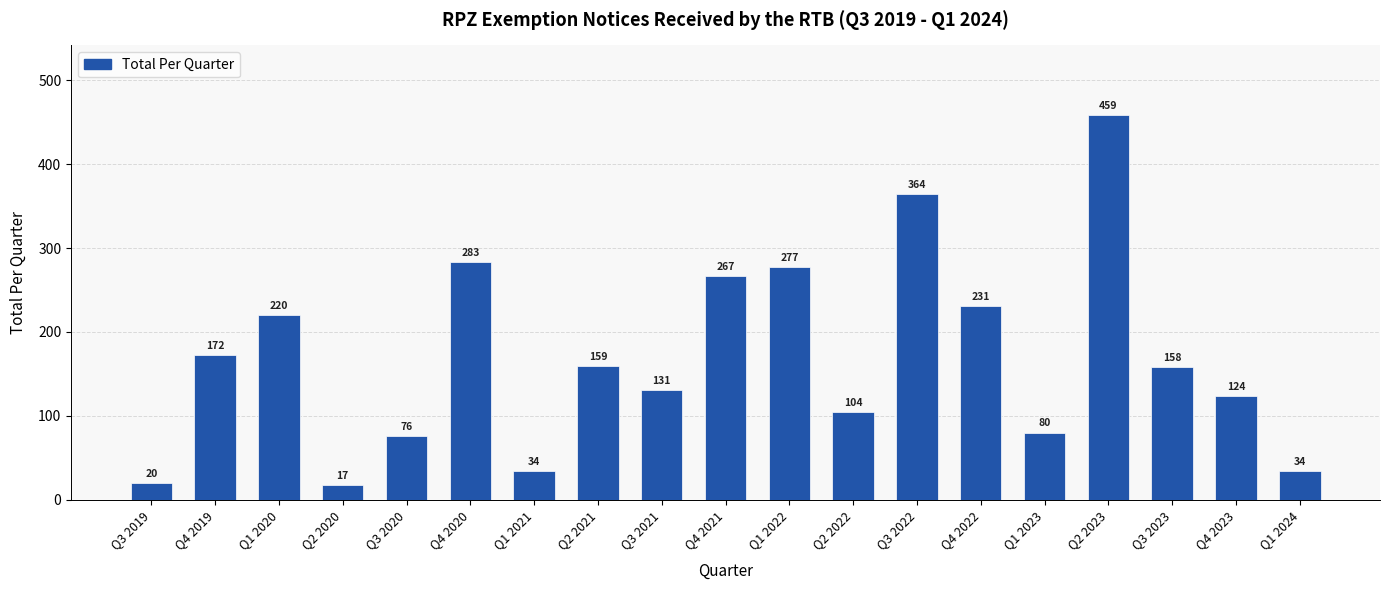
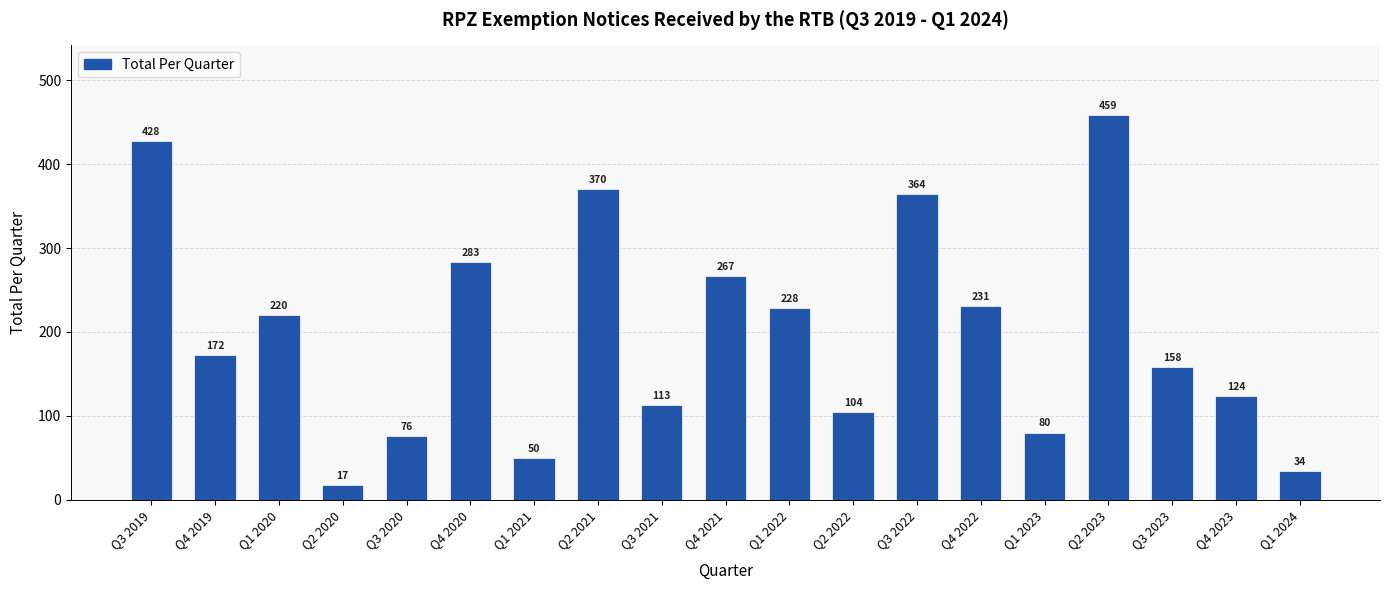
  {
-   "Q3 2019": 20,
+   "Q3 2019": 428,
    "Q4 2019": 172,
    "Q1 2020": 220,
    "Q2 2020": 17,
    "Q3 2020": 76,
    "Q4 2020": 283,
-   "Q1 2021": 34,
-   "Q2 2021": 159,
-   "Q3 2021": 131,
+   "Q1 2021": 50,
+   "Q2 2021": 370,
+   "Q3 2021": 113,
    "Q4 2021": 267,
-   "Q1 2022": 277,
+   "Q1 2022": 228,
    "Q2 2022": 104,
    "Q3 2022": 364,
    "Q4 2022": 231,
    "Q1 2023": 80,
    "Q2 2023": 459,
    "Q3 2023": 158,
    "Q4 2023": 124,
    "Q1 2024": 34
  }
